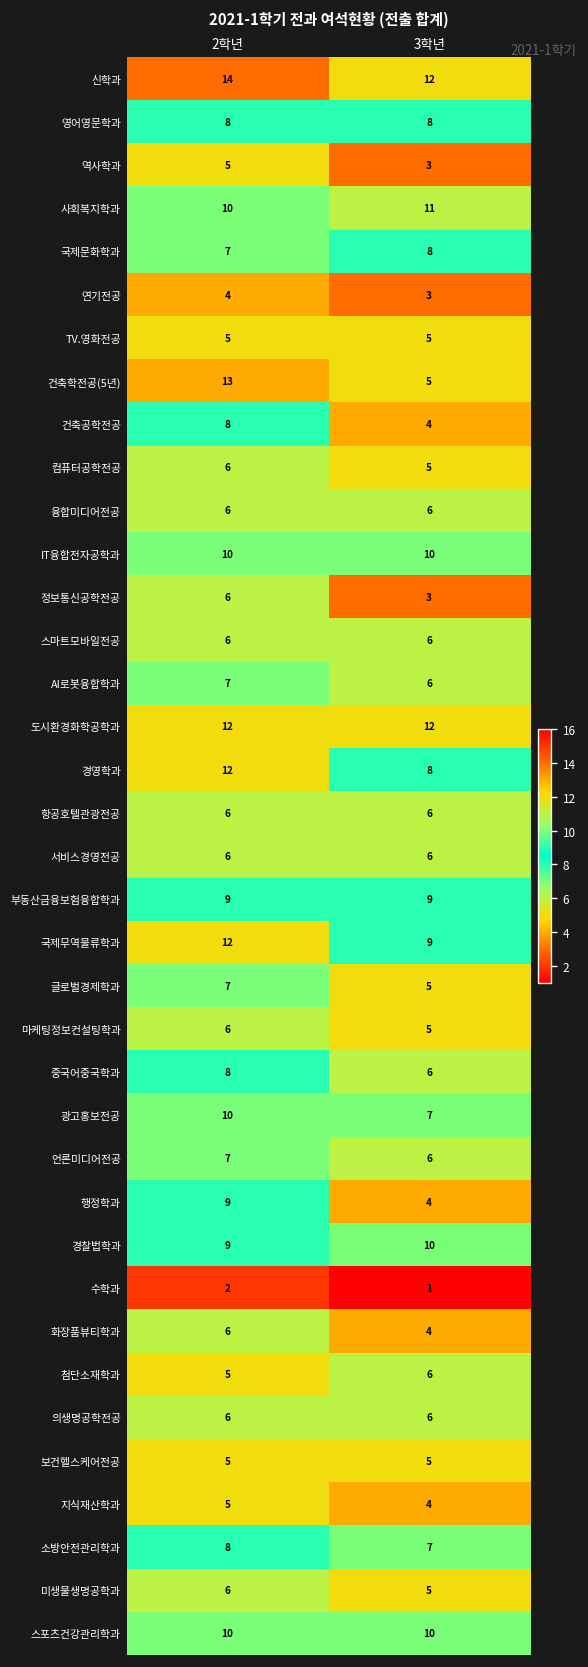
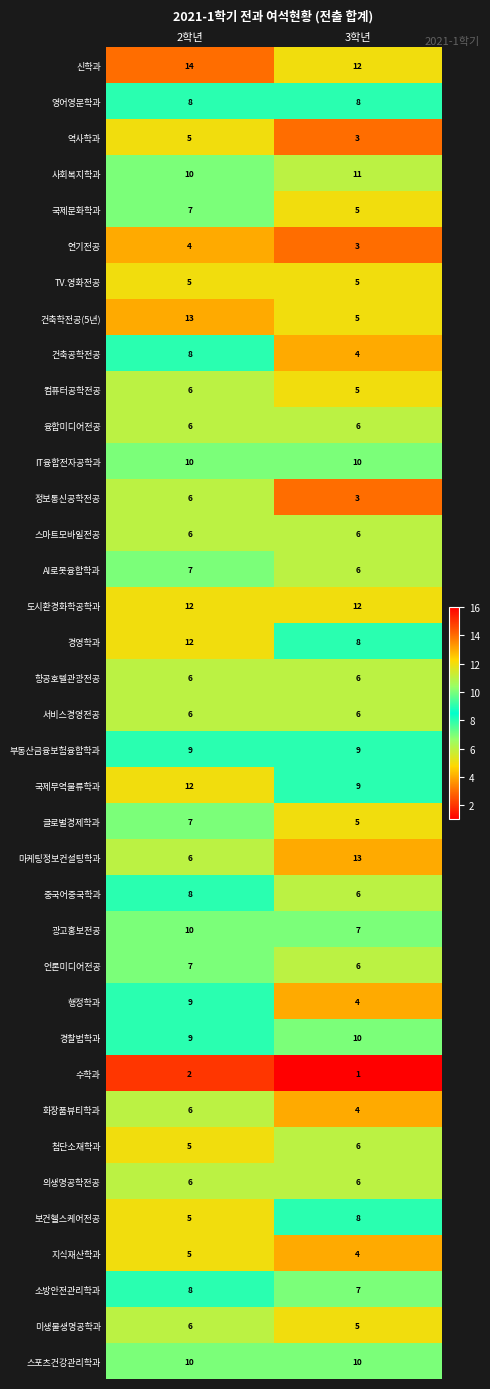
  {
    "신학과": {
      "2학년": 14,
      "3학년": 12
    },
    "영어영문학과": {
      "2학년": 8,
      "3학년": 8
    },
    "역사학과": {
      "2학년": 5,
      "3학년": 3
    },
    "사회복지학과": {
      "2학년": 10,
      "3학년": 11
    },
    "국제문화학과": {
      "2학년": 7,
-     "3학년": 8
+     "3학년": 5
    },
    "연기전공": {
      "2학년": 4,
      "3학년": 3
    },
    "TV.영화전공": {
      "2학년": 5,
      "3학년": 5
    },
    "건축학전공(5년)": {
      "2학년": 13,
      "3학년": 5
    },
    "건축공학전공": {
      "2학년": 8,
      "3학년": 4
    },
    "컴퓨터공학전공": {
      "2학년": 6,
      "3학년": 5
    },
    "융합미디어전공": {
      "2학년": 6,
      "3학년": 6
    },
    "IT융합전자공학과": {
      "2학년": 10,
      "3학년": 10
    },
    "정보통신공학전공": {
      "2학년": 6,
      "3학년": 3
    },
    "스마트모바일전공": {
      "2학년": 6,
      "3학년": 6
    },
    "AI로봇융합학과": {
      "2학년": 7,
      "3학년": 6
    },
    "도시환경화학공학과": {
      "2학년": 12,
      "3학년": 12
    },
    "경영학과": {
      "2학년": 12,
      "3학년": 8
    },
    "항공호텔관광전공": {
      "2학년": 6,
      "3학년": 6
    },
    "서비스경영전공": {
      "2학년": 6,
      "3학년": 6
    },
    "부동산금융보험융합학과": {
      "2학년": 9,
      "3학년": 9
    },
    "국제무역물류학과": {
      "2학년": 12,
      "3학년": 9
    },
    "글로벌경제학과": {
      "2학년": 7,
      "3학년": 5
    },
    "마케팅정보컨설팅학과": {
      "2학년": 6,
-     "3학년": 5
+     "3학년": 13
    },
    "중국어중국학과": {
      "2학년": 8,
      "3학년": 6
    },
    "광고홍보전공": {
      "2학년": 10,
      "3학년": 7
    },
    "언론미디어전공": {
      "2학년": 7,
      "3학년": 6
    },
    "행정학과": {
      "2학년": 9,
      "3학년": 4
    },
    "경찰법학과": {
      "2학년": 9,
      "3학년": 10
    },
    "수학과": {
      "2학년": 2,
      "3학년": 1
    },
    "화장품뷰티학과": {
      "2학년": 6,
      "3학년": 4
    },
    "첨단소재학과": {
      "2학년": 5,
      "3학년": 6
    },
    "의생명공학전공": {
      "2학년": 6,
      "3학년": 6
    },
    "보건헬스케어전공": {
      "2학년": 5,
-     "3학년": 5
+     "3학년": 8
    },
    "지식재산학과": {
      "2학년": 5,
      "3학년": 4
    },
    "소방안전관리학과": {
      "2학년": 8,
      "3학년": 7
    },
    "미생물생명공학과": {
      "2학년": 6,
      "3학년": 5
    },
    "스포츠건강관리학과": {
      "2학년": 10,
      "3학년": 10
    }
  }
